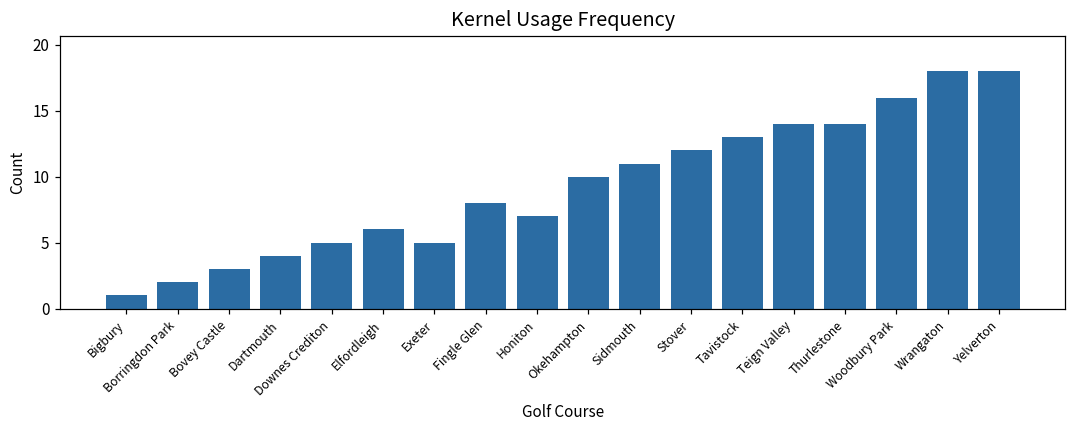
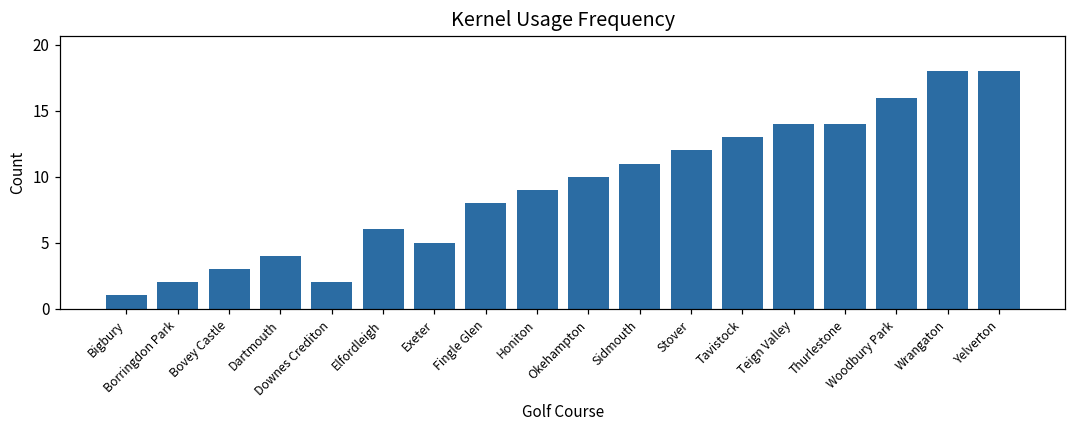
  {
    "Bigbury": 1,
    "Borringdon Park": 2,
    "Bovey Castle": 3,
    "Dartmouth": 4,
-   "Downes Crediton": 5,
+   "Downes Crediton": 2,
    "Elfordleigh": 6,
    "Exeter": 5,
    "Fingle Glen": 8,
-   "Honiton": 7,
+   "Honiton": 9,
    "Okehampton": 10,
    "Sidmouth": 11,
    "Stover": 12,
    "Tavistock": 13,
    "Teign Valley": 14,
    "Thurlestone": 14,
    "Woodbury Park": 16,
    "Wrangaton": 18,
    "Yelverton": 18
  }
